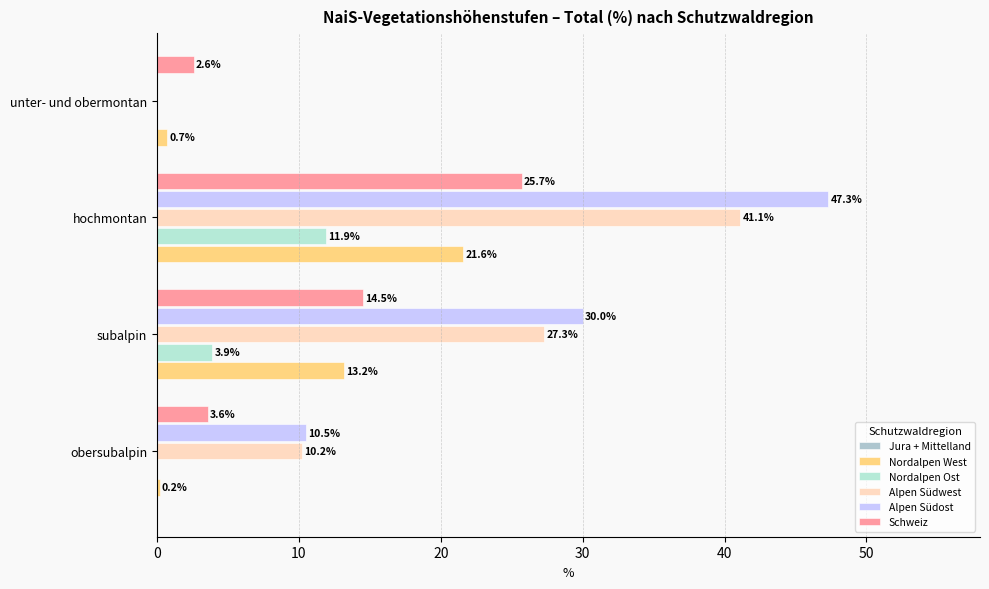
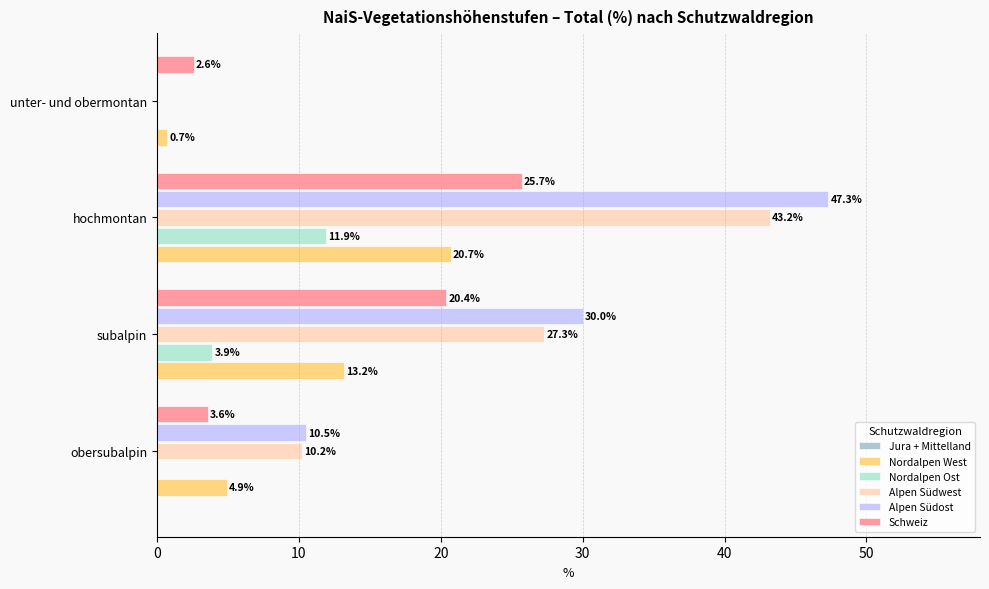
  {
    "Nordalpen West": {
      "unter- und obermontan": "0.7%",
-     "hochmontan": "21.6%",
+     "hochmontan": "20.7%",
      "subalpin": "13.2%",
-     "obersubalpin": "0.2%"
+     "obersubalpin": "4.9%"
    },
    "Alpen Südwest": {
-     "hochmontan": "41.1%",
+     "hochmontan": "43.2%",
      "subalpin": "27.3%",
      "obersubalpin": "10.2%"
    },
    "Schweiz": {
      "unter- und obermontan": "2.6%",
      "hochmontan": "25.7%",
-     "subalpin": "14.5%",
+     "subalpin": "20.4%",
      "obersubalpin": "3.6%"
    }
  }
